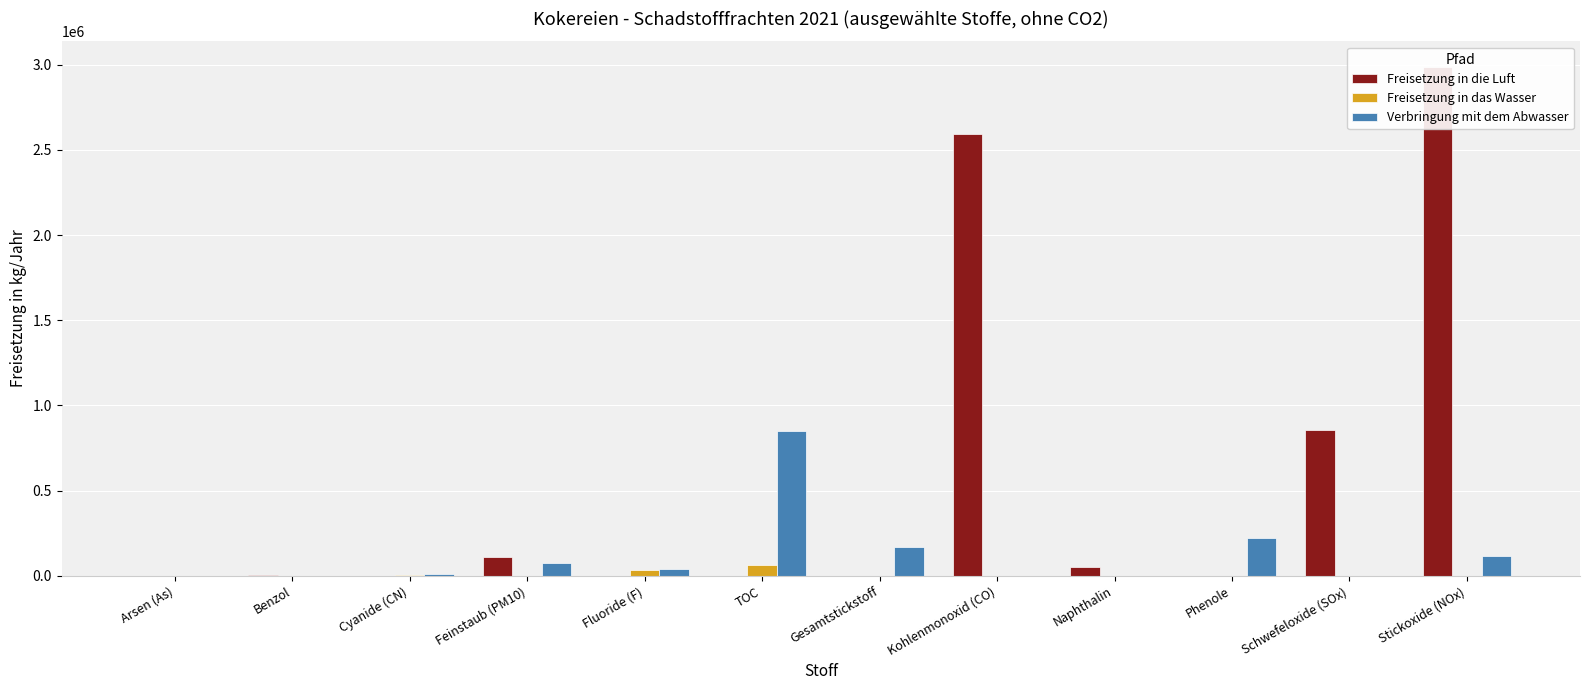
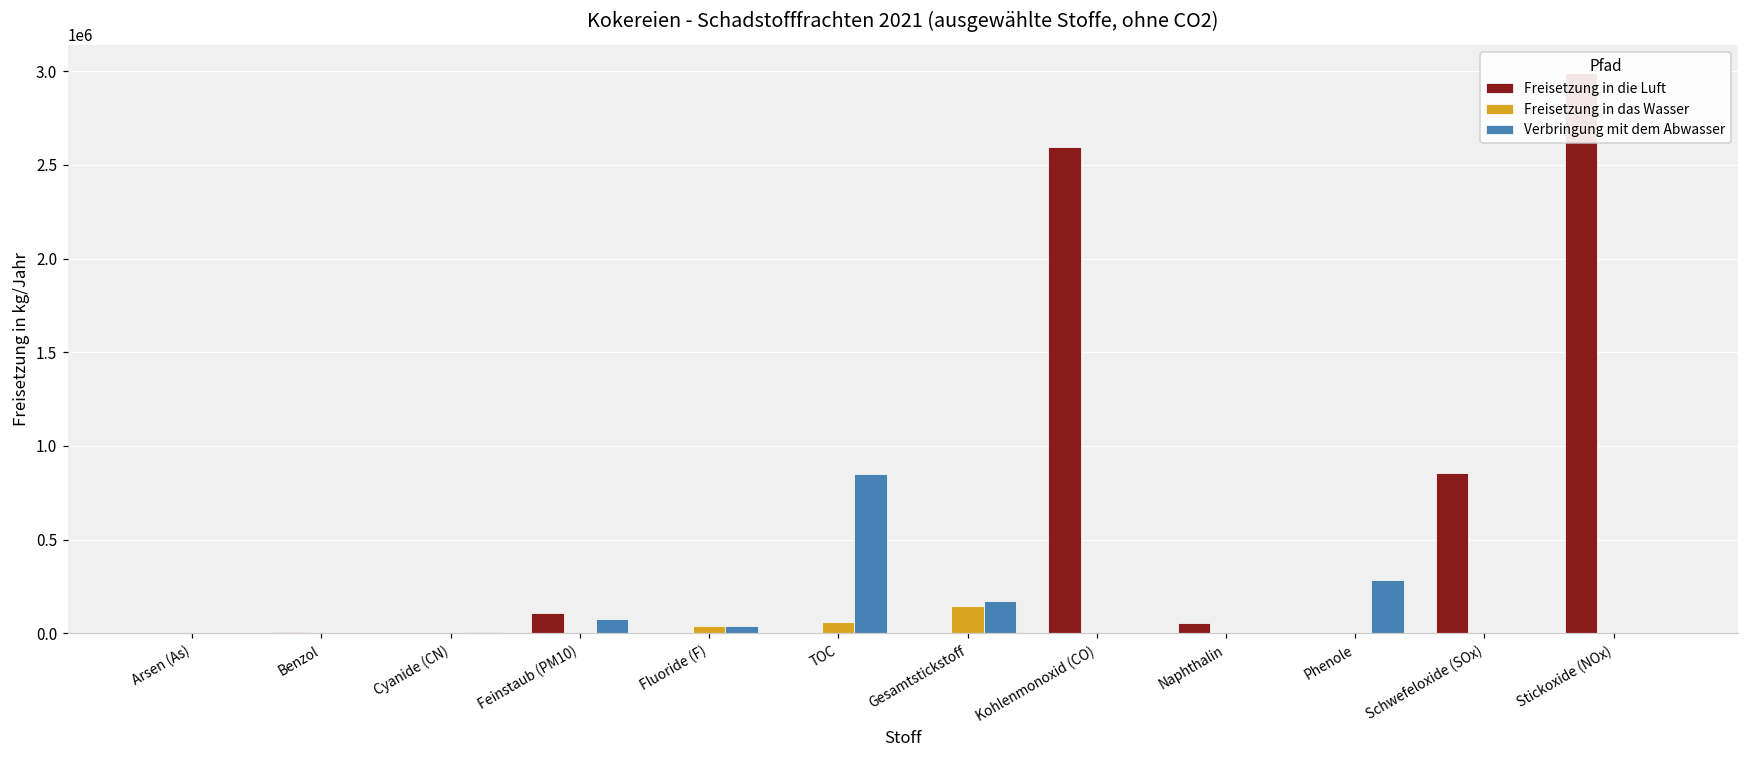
  {
    "Freisetzung in die Luft": {
      "Arsen (As)": 0,
      "Cyanide (CN)": 0,
      "Feinstaub (PM10)": 110000,
      "Fluoride (F)": 0,
      "TOC": 0,
      "Gesamtstickstoff": 0,
      "Kohlenmonoxid (CO)": 2590000,
      "Naphthalin": 50000,
      "Phenole": 0,
      "Schwefeloxide (SOx)": 860000
    },
    "Freisetzung in das Wasser": {
      "Arsen (As)": 0,
      "Benzol": 0,
      "Feinstaub (PM10)": 0,
      "Fluoride (F)": 40000,
      "TOC": 60000,
-     "Gesamtstickstoff": 0,
+     "Gesamtstickstoff": 150000,
      "Kohlenmonoxid (CO)": 0,
      "Naphthalin": 0,
      "Schwefeloxide (SOx)": 0,
      "Stickoxide (NOx)": 0
    },
    "Verbringung mit dem Abwasser": {
      "Benzol": 0,
      "Feinstaub (PM10)": 80000,
      "Fluoride (F)": 40000,
      "TOC": 850000,
      "Gesamtstickstoff": 170000,
      "Kohlenmonoxid (CO)": 0,
      "Naphthalin": 0,
-     "Phenole": 220000,
+     "Phenole": 290000,
      "Schwefeloxide (SOx)": 0,
-     "Stickoxide (NOx)": 110000
+     "Stickoxide (NOx)": 0
    }
  }
